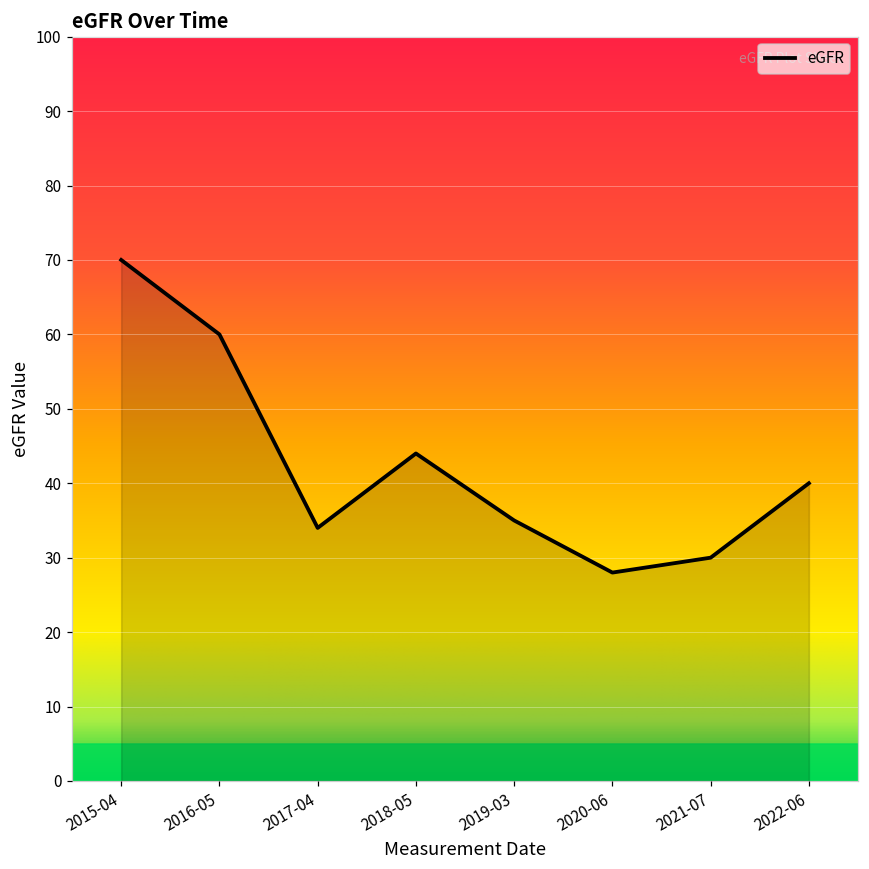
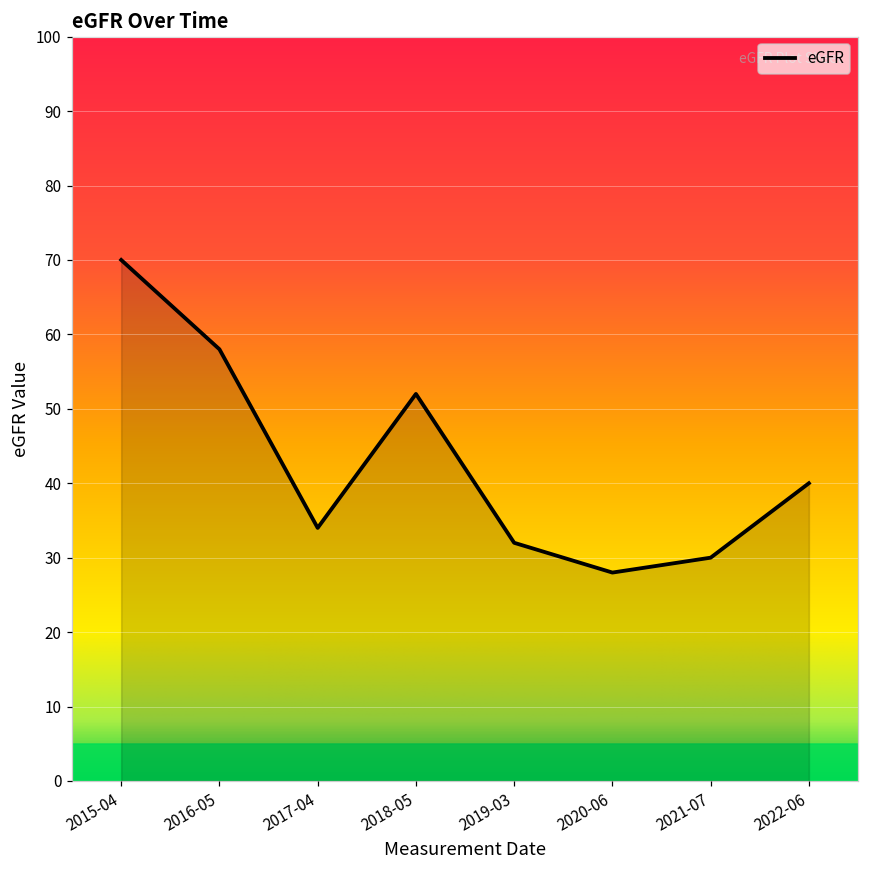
  {
    "2015-04": 70,
-   "2016-05": 60,
+   "2016-05": 58,
    "2017-04": 34,
-   "2018-05": 44,
-   "2019-03": 35,
+   "2018-05": 52,
+   "2019-03": 32,
    "2020-06": 28,
    "2021-07": 30,
    "2022-06": 40
  }
